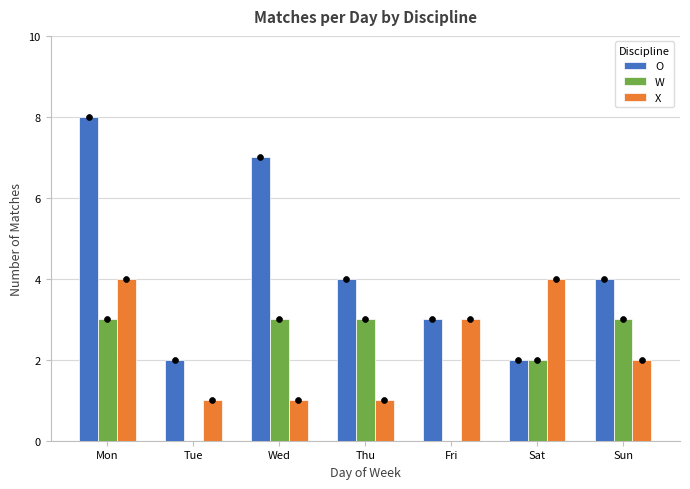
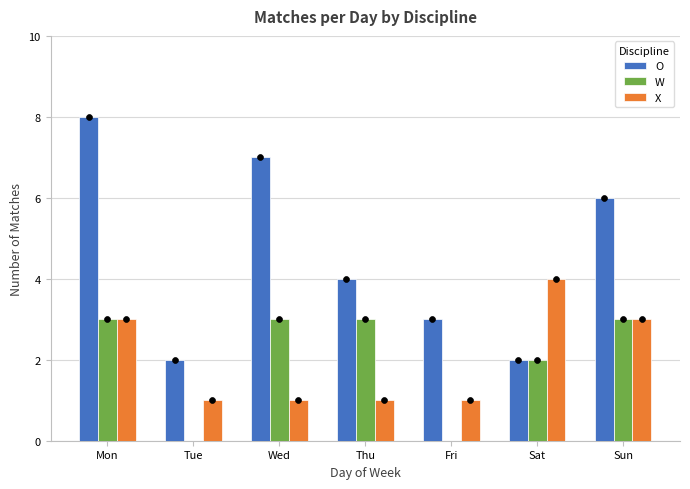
  {
    "O": {
      "Mon": 8,
      "Tue": 2,
      "Wed": 7,
      "Thu": 4,
      "Fri": 3,
      "Sat": 2,
-     "Sun": 4
+     "Sun": 6
    },
    "W": {
      "Mon": 3,
      "Tue": 0,
      "Wed": 3,
      "Thu": 3,
      "Fri": 0,
      "Sat": 2,
      "Sun": 3
    },
    "X": {
-     "Mon": 4,
+     "Mon": 3,
      "Tue": 1,
      "Wed": 1,
      "Thu": 1,
-     "Fri": 3,
+     "Fri": 1,
      "Sat": 4,
-     "Sun": 2
+     "Sun": 3
    }
  }
